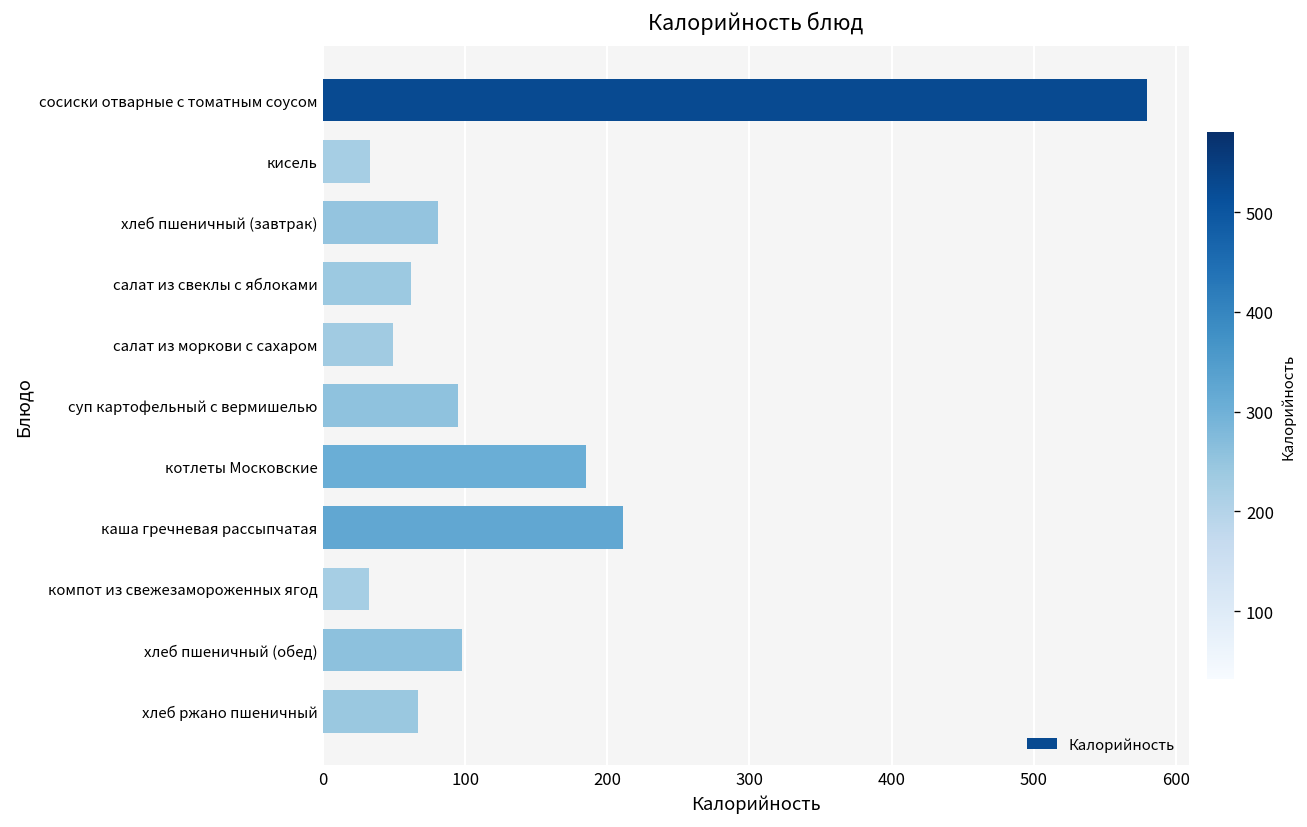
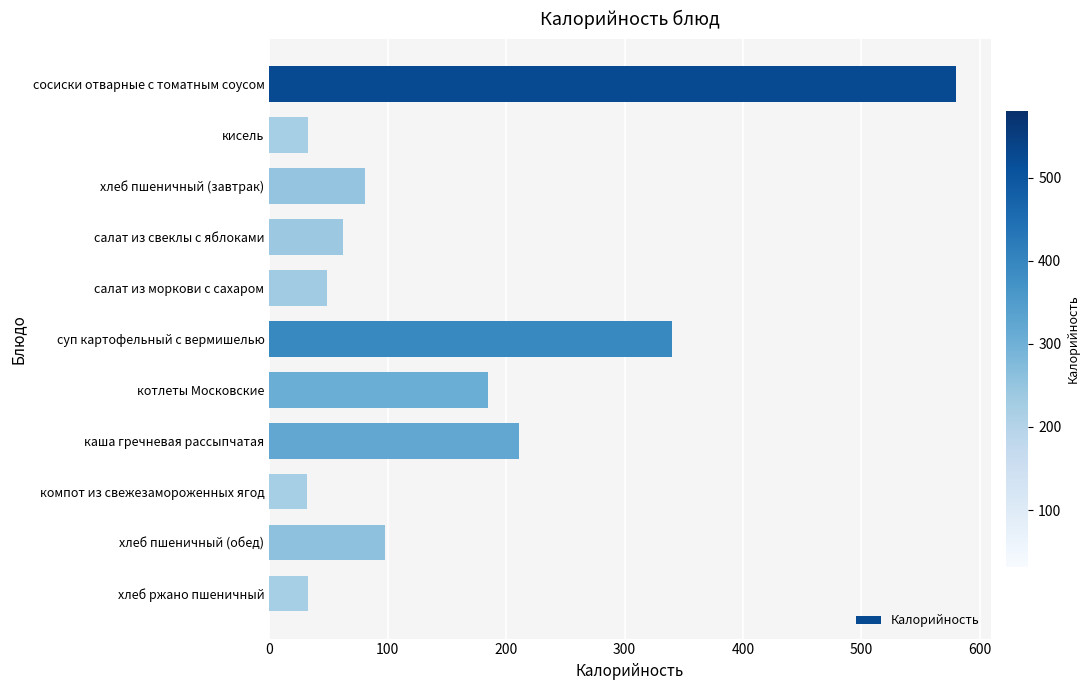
  {
    "сосиски отварные с томатным соусом": 580,
    "кисель": 33,
    "хлеб пшеничный (завтрак)": 81,
    "салат из свеклы с яблоками": 62,
    "салат из моркови с сахаром": 49,
-   "суп картофельный с вермишелью": 95,
+   "суп картофельный с вермишелью": 340,
    "котлеты Московские": 185,
    "каша гречневая рассыпчатая": 211,
    "компот из свежезамороженных ягод": 32,
    "хлеб пшеничный (обед)": 98,
-   "хлеб ржано пшеничный": 67
+   "хлеб ржано пшеничный": 33
  }
